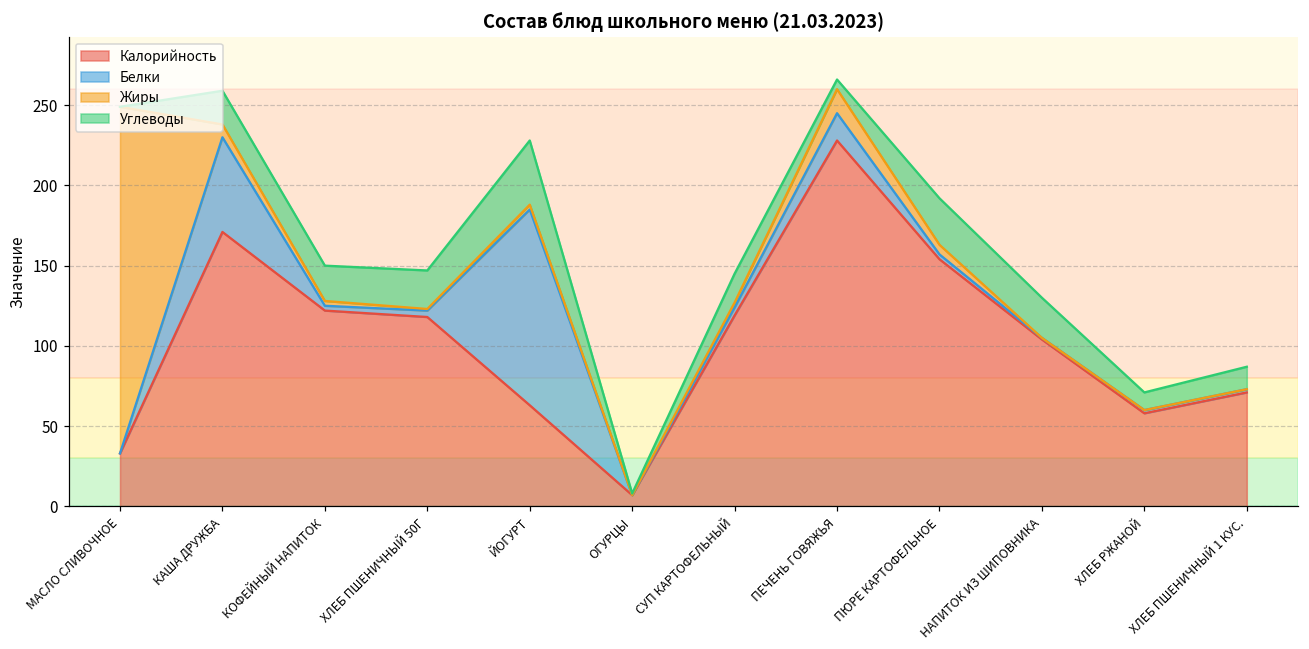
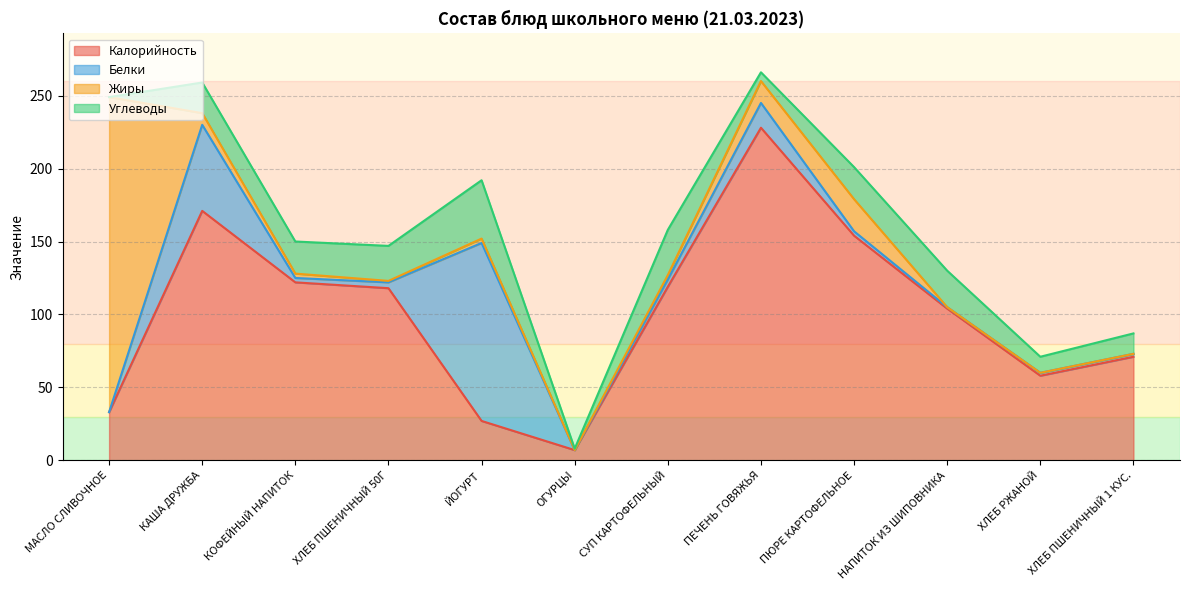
  {
    "Калорийность": {
      "КАША ДРУЖБА": 171,
      "КОФЕЙНЫЙ НАПИТОК": 122,
      "ХЛЕБ ПШЕНИЧНЫЙ 50Г": 118,
-     "ЙОГУРТ": 63,
+     "ЙОГУРТ": 27,
      "СУП КАРТОФЕЛЬНЫЙ": 119,
      "ПЕЧЕНЬ ГОВЯЖЬЯ": 228,
      "ПЮРЕ КАРТОФЕЛЬНОЕ": 154,
      "ХЛЕБ РЖАНОЙ": 58,
      "ХЛЕБ ПШЕНИЧНЫЙ 1 КУС.": 71
    },
    "Белки": {
      "КАША ДРУЖБА": 59,
      "КОФЕЙНЫЙ НАПИТОК": 3,
      "ЙОГУРТ": 122,
      "СУП КАРТОФЕЛЬНЫЙ": 5,
      "ПЕЧЕНЬ ГОВЯЖЬЯ": 17,
      "ПЮРЕ КАРТОФЕЛЬНОЕ": 3
    },
    "Жиры": {
      "КОФЕЙНЫЙ НАПИТОК": 3,
      "ЙОГУРТ": 3,
      "СУП КАРТОФЕЛЬНЫЙ": 3,
      "ПЕЧЕНЬ ГОВЯЖЬЯ": 15,
-     "ПЮРЕ КАРТОФЕЛЬНОЕ": 6
+     "ПЮРЕ КАРТОФЕЛЬНОЕ": 22
    },
    "Углеводы": {
      "КОФЕЙНЫЙ НАПИТОК": 22,
      "ХЛЕБ ПШЕНИЧНЫЙ 50Г": 24,
      "ЙОГУРТ": 40,
-     "СУП КАРТОФЕЛЬНЫЙ": 18,
+     "СУП КАРТОФЕЛЬНЫЙ": 31,
      "ПЕЧЕНЬ ГОВЯЖЬЯ": 6,
-     "ПЮРЕ КАРТОФЕЛЬНОЕ": 29,
+     "ПЮРЕ КАРТОФЕЛЬНОЕ": 22,
      "НАПИТОК ИЗ ШИПОВНИКА": 25,
      "ХЛЕБ РЖАНОЙ": 11,
      "ХЛЕБ ПШЕНИЧНЫЙ 1 КУС.": 14
    }
  }
